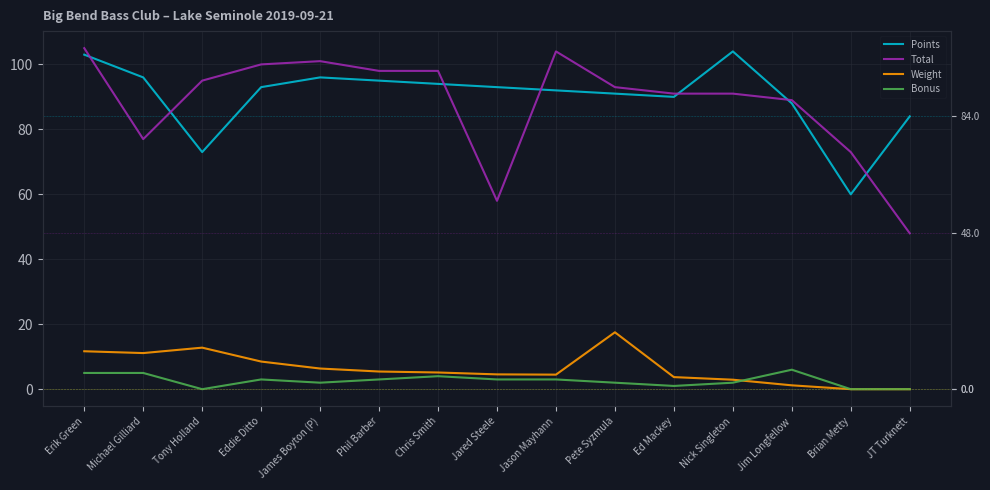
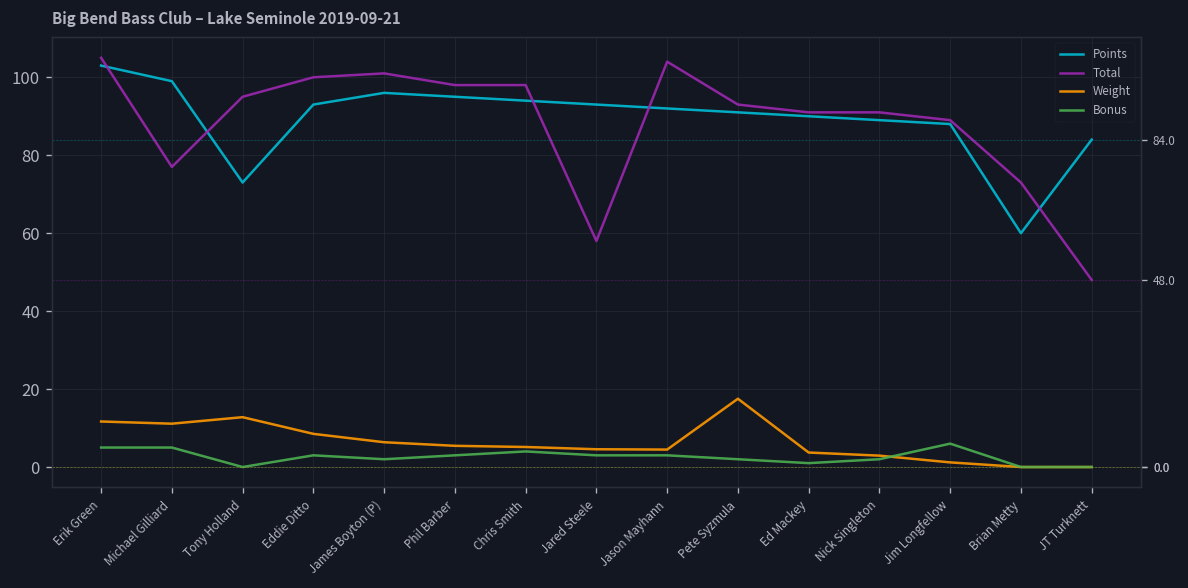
  {
    "Points": {
      "Erik Green": 103,
-     "Michael Gilliard": 96,
+     "Michael Gilliard": 99,
      "Tony Holland": 73,
      "Eddie Ditto": 93,
      "James Boyton (P)": 96,
      "Phil Barber": 95,
      "Chris Smith": 94,
      "Jared Steele": 93,
      "Jason Mayhann": 92,
      "Pete Syzmula": 91,
      "Ed Mackey": 90,
-     "Nick Singleton": 104,
+     "Nick Singleton": 89,
      "Jim Longfellow": 88,
      "Brian Metty": 60,
      "JT Turknett": 84
    },
    "Total": {
      "Erik Green": 105,
      "Michael Gilliard": 77,
      "Tony Holland": 95,
      "Eddie Ditto": 100,
      "James Boyton (P)": 101,
      "Phil Barber": 98,
      "Chris Smith": 98,
      "Jared Steele": 58,
      "Jason Mayhann": 104,
      "Pete Syzmula": 93,
      "Ed Mackey": 91,
      "Nick Singleton": 91,
      "Jim Longfellow": 89,
      "Brian Metty": 73,
      "JT Turknett": 48
    },
    "Weight": {
      "Erik Green": 12,
      "Michael Gilliard": 11,
      "Tony Holland": 13,
      "Eddie Ditto": 9,
      "James Boyton (P)": 6,
      "Phil Barber": 5,
      "Chris Smith": 5,
      "Jared Steele": 5,
      "Jason Mayhann": 4,
      "Pete Syzmula": 18,
      "Ed Mackey": 4,
      "Nick Singleton": 3,
      "Jim Longfellow": 1
    },
    "Bonus": {
      "Erik Green": 5,
      "Michael Gilliard": 5,
      "Tony Holland": 0,
      "Eddie Ditto": 3,
      "James Boyton (P)": 2,
      "Phil Barber": 3,
      "Chris Smith": 4,
      "Jared Steele": 3,
      "Jason Mayhann": 3,
      "Pete Syzmula": 2,
      "Ed Mackey": 1,
      "Nick Singleton": 2,
      "Jim Longfellow": 6
    }
  }
